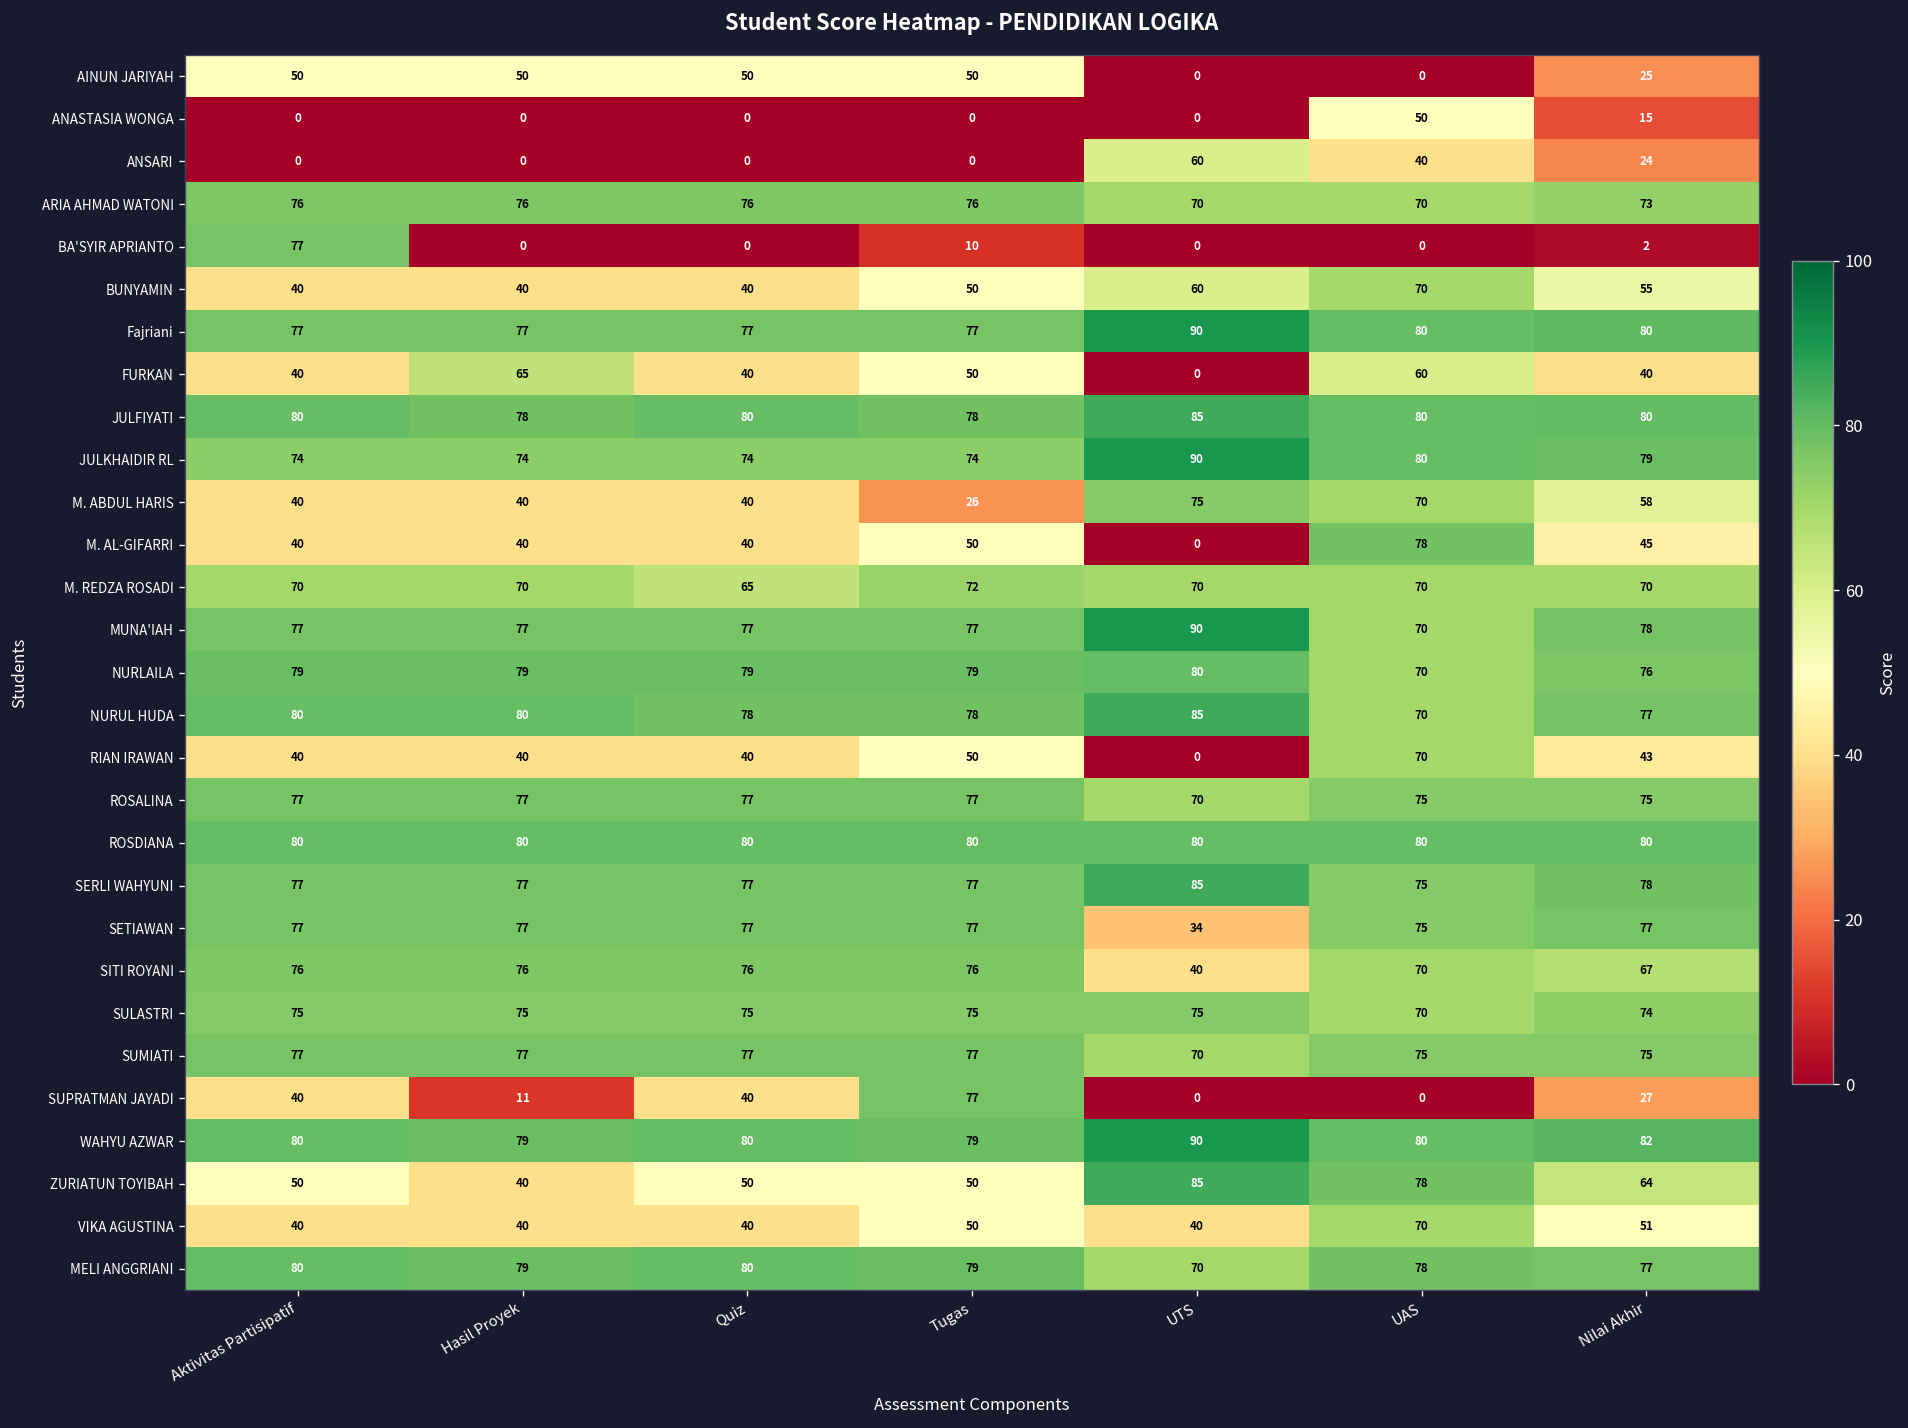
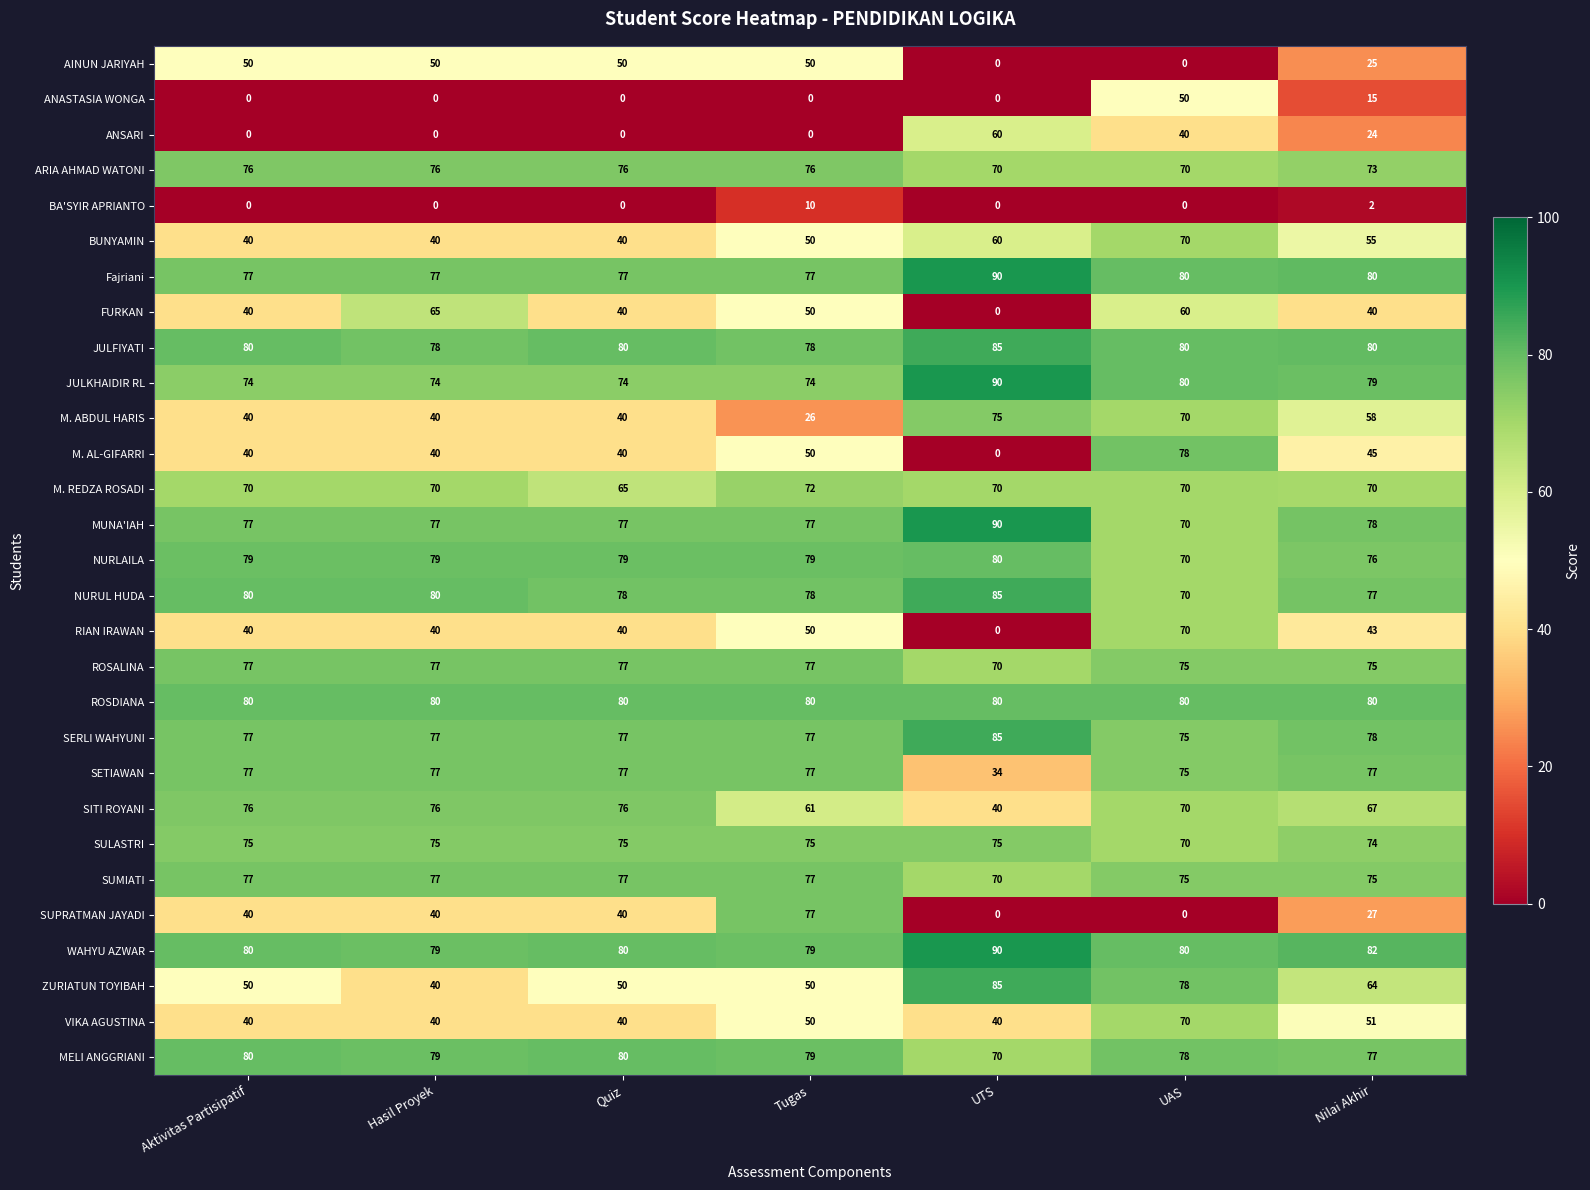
  {
    "BA'SYIR APRIANTO": {
-     "Aktivitas Partisipatif": 77,
+     "Aktivitas Partisipatif": 0,
      "Hasil Proyek": 0,
      "Quiz": 0,
      "Tugas": 10,
      "UTS": 0,
      "UAS": 0,
      "Nilai Akhir": 2
    },
    "SITI ROYANI": {
      "Aktivitas Partisipatif": 76,
      "Hasil Proyek": 76,
      "Quiz": 76,
-     "Tugas": 76,
+     "Tugas": 61,
      "UTS": 40,
      "UAS": 70,
      "Nilai Akhir": 67
    },
    "SUPRATMAN JAYADI": {
      "Aktivitas Partisipatif": 40,
-     "Hasil Proyek": 11,
+     "Hasil Proyek": 40,
      "Quiz": 40,
      "Tugas": 77,
      "UTS": 0,
      "UAS": 0,
      "Nilai Akhir": 27
    }
  }
